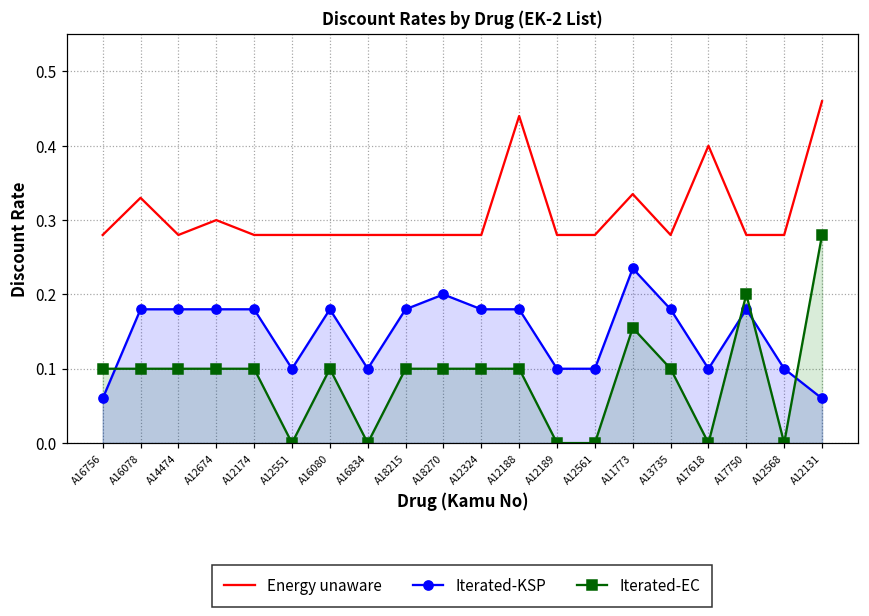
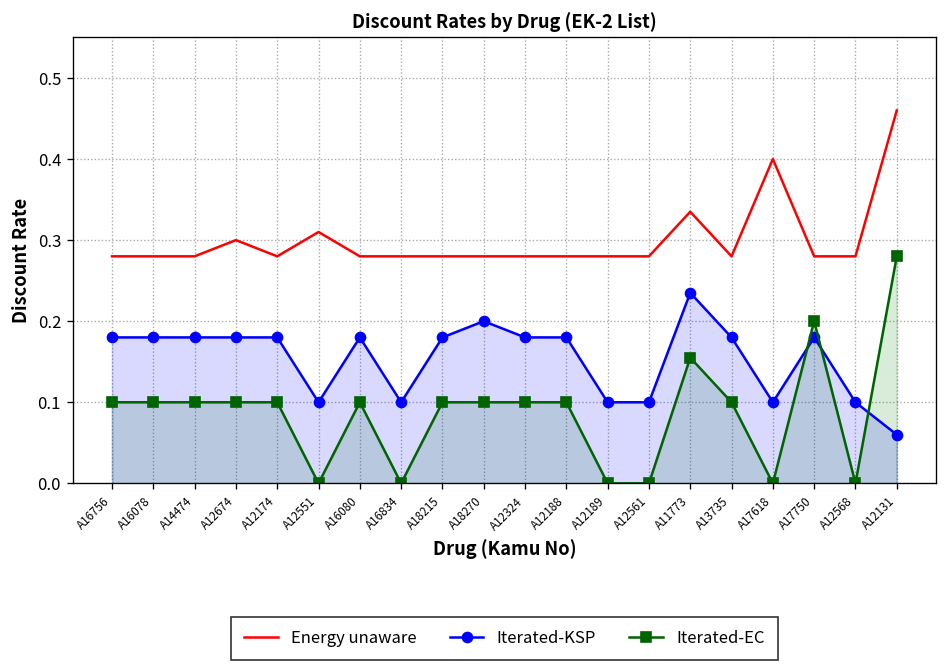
  {
    "Energy unaware": {
      "A16756": 0.28,
-     "A16078": 0.33,
+     "A16078": 0.28,
      "A14474": 0.28,
      "A12674": 0.30,
      "A12174": 0.28,
-     "A12551": 0.28,
+     "A12551": 0.31,
      "A16080": 0.28,
      "A16834": 0.28,
      "A18215": 0.28,
      "A18270": 0.28,
      "A12324": 0.28,
-     "A12188": 0.44,
+     "A12188": 0.28,
      "A12189": 0.28,
      "A12561": 0.28,
      "A11773": 0.34,
      "A13735": 0.28,
      "A17618": 0.40,
      "A17750": 0.28,
      "A12568": 0.28,
      "A12131": 0.46
    },
    "Iterated-KSP": {
-     "A16756": 0.06,
+     "A16756": 0.18,
      "A16078": 0.18,
      "A14474": 0.18,
      "A12674": 0.18,
      "A12174": 0.18,
      "A12551": 0.10,
      "A16080": 0.18,
      "A16834": 0.10,
      "A18215": 0.18,
      "A18270": 0.20,
      "A12324": 0.18,
      "A12188": 0.18,
      "A12189": 0.10,
      "A12561": 0.10,
      "A11773": 0.24,
      "A13735": 0.18,
      "A17618": 0.10,
      "A17750": 0.18,
      "A12568": 0.10,
      "A12131": 0.06
    },
    "Iterated-EC": {
      "A16756": 0.10,
      "A16078": 0.10,
      "A14474": 0.10,
      "A12674": 0.10,
      "A12174": 0.10,
      "A12551": 0.00,
      "A16080": 0.10,
      "A16834": 0.00,
      "A18215": 0.10,
      "A18270": 0.10,
      "A12324": 0.10,
      "A12188": 0.10,
      "A12189": 0.00,
      "A12561": 0.00,
      "A11773": 0.16,
      "A13735": 0.10,
      "A17618": 0.00,
      "A17750": 0.20,
      "A12568": 0.00,
      "A12131": 0.28
    }
  }
